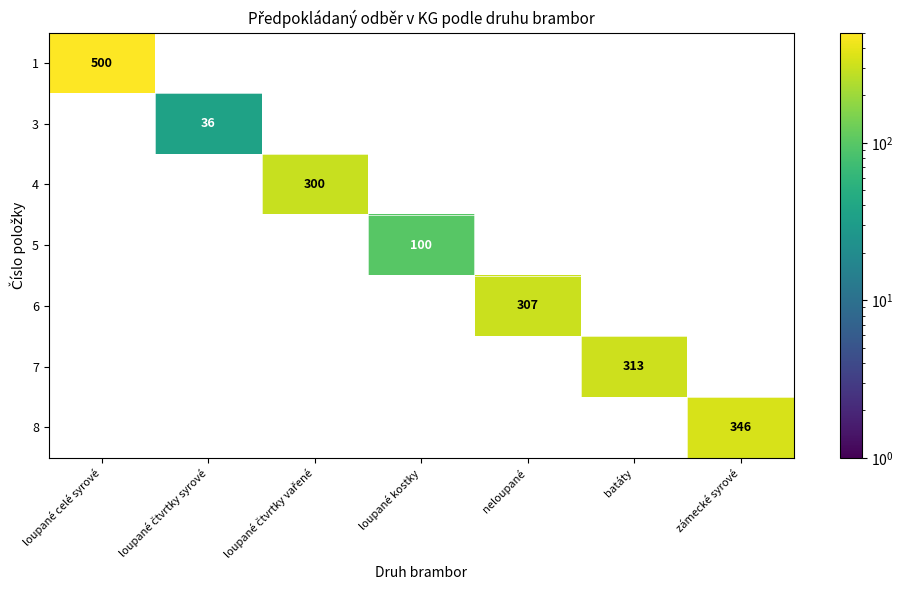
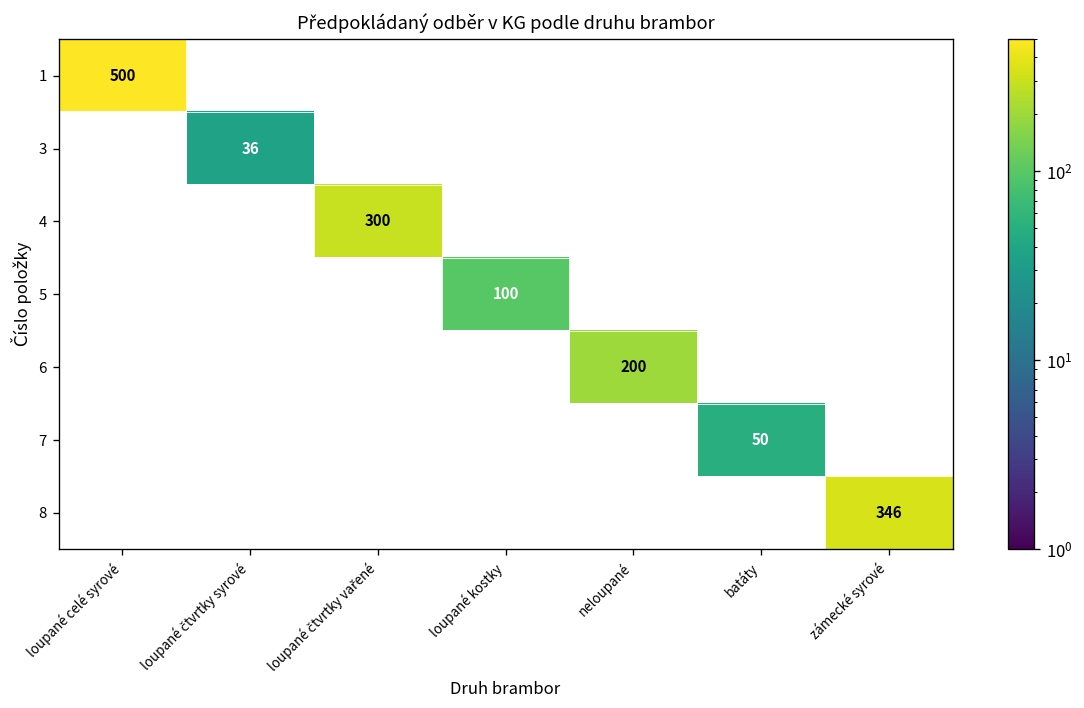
  {
    "1": {
      "loupané celé syrové": 500
    },
    "3": {
      "loupané čtvrtky syrové": 36
    },
    "4": {
      "loupané čtvrtky vařené": 300
    },
    "5": {
      "loupané kostky": 100
    },
    "6": {
-     "neloupané": 307
+     "neloupané": 200
    },
    "7": {
-     "batáty": 313
+     "batáty": 50
    },
    "8": {
      "zámecké syrové": 346
    }
  }
